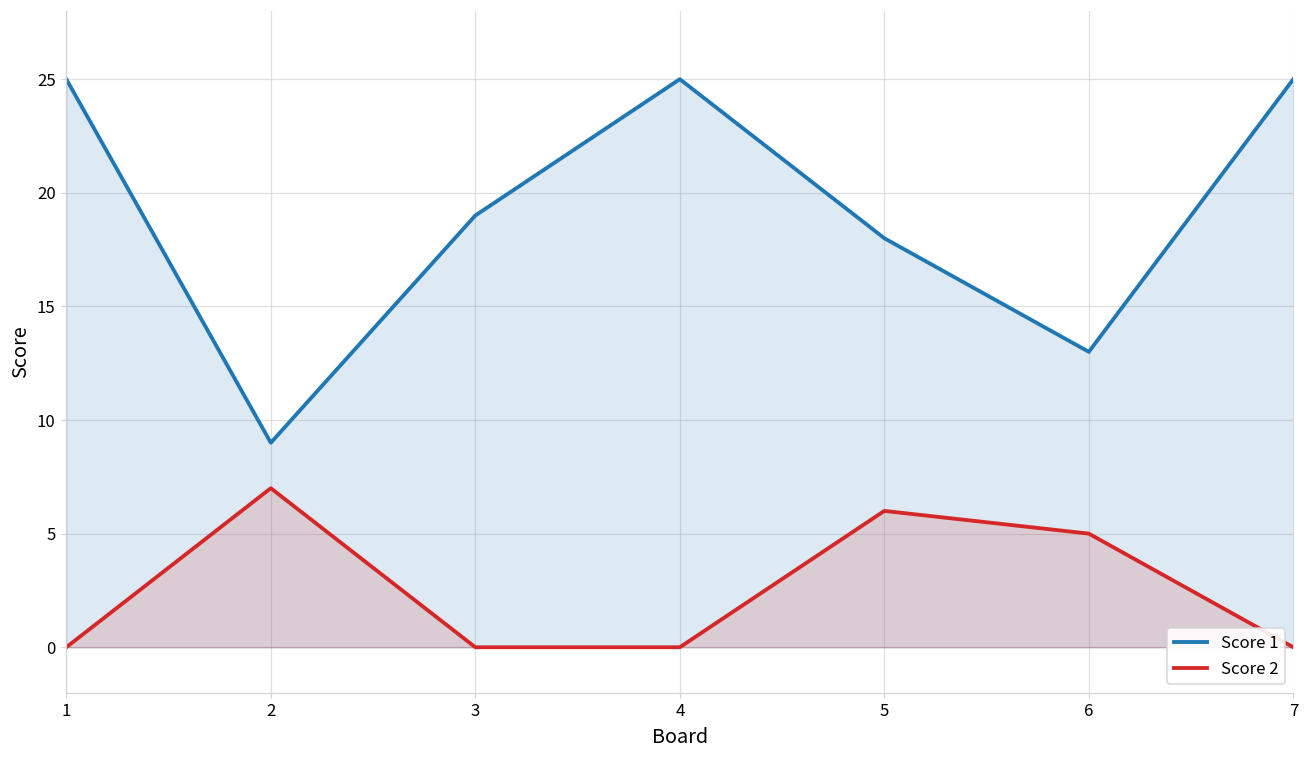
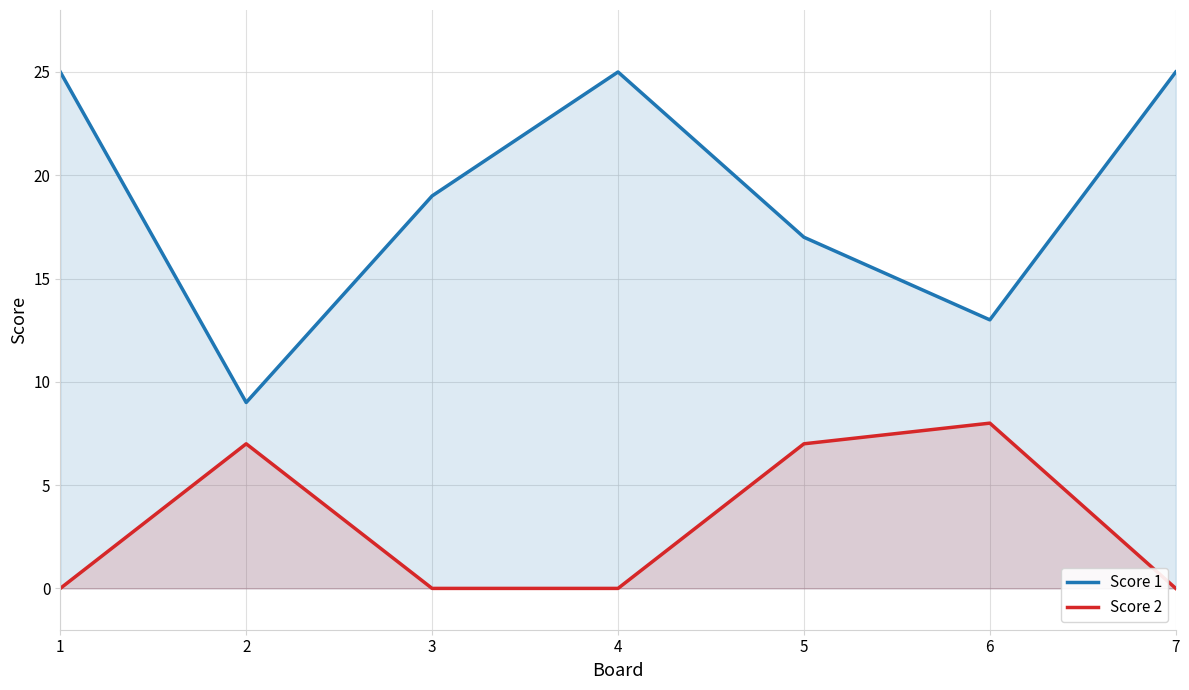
  {
    "Score 1": {
      "1": 25,
      "2": 9,
      "3": 19,
      "4": 25,
-     "5": 18,
+     "5": 17,
      "6": 13,
      "7": 25
    },
    "Score 2": {
      "1": 0,
      "2": 7,
      "3": 0,
      "4": 0,
-     "5": 6,
-     "6": 5,
+     "5": 7,
+     "6": 8,
      "7": 0
    }
  }
